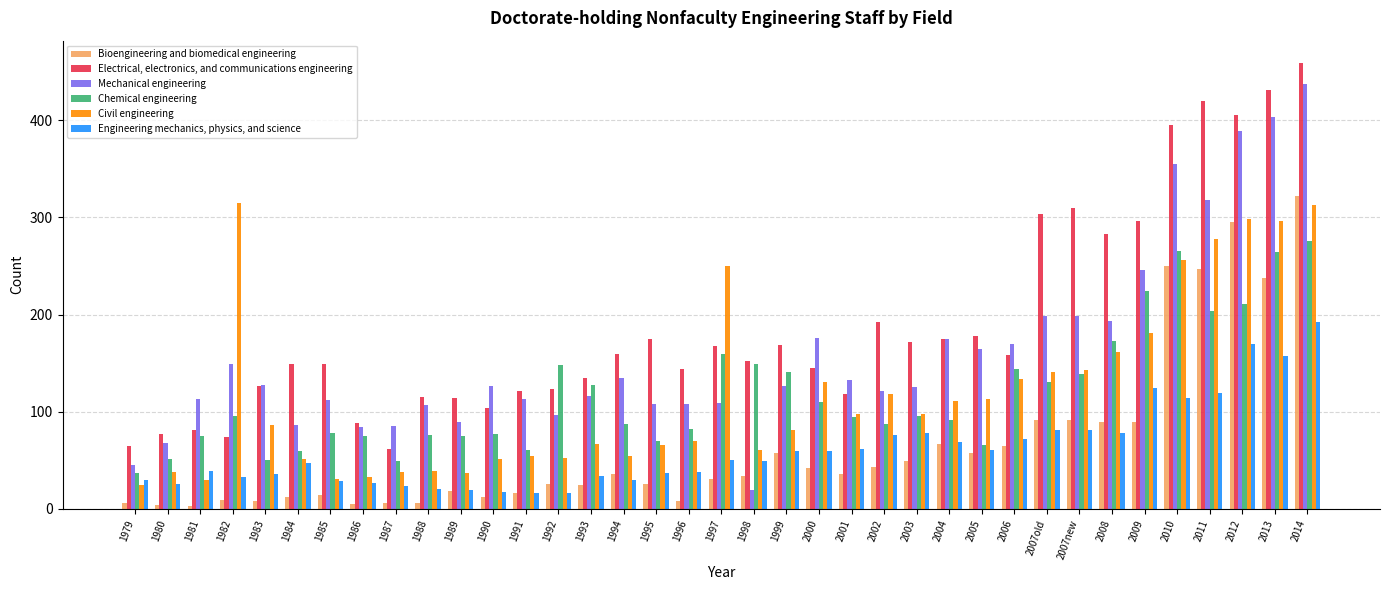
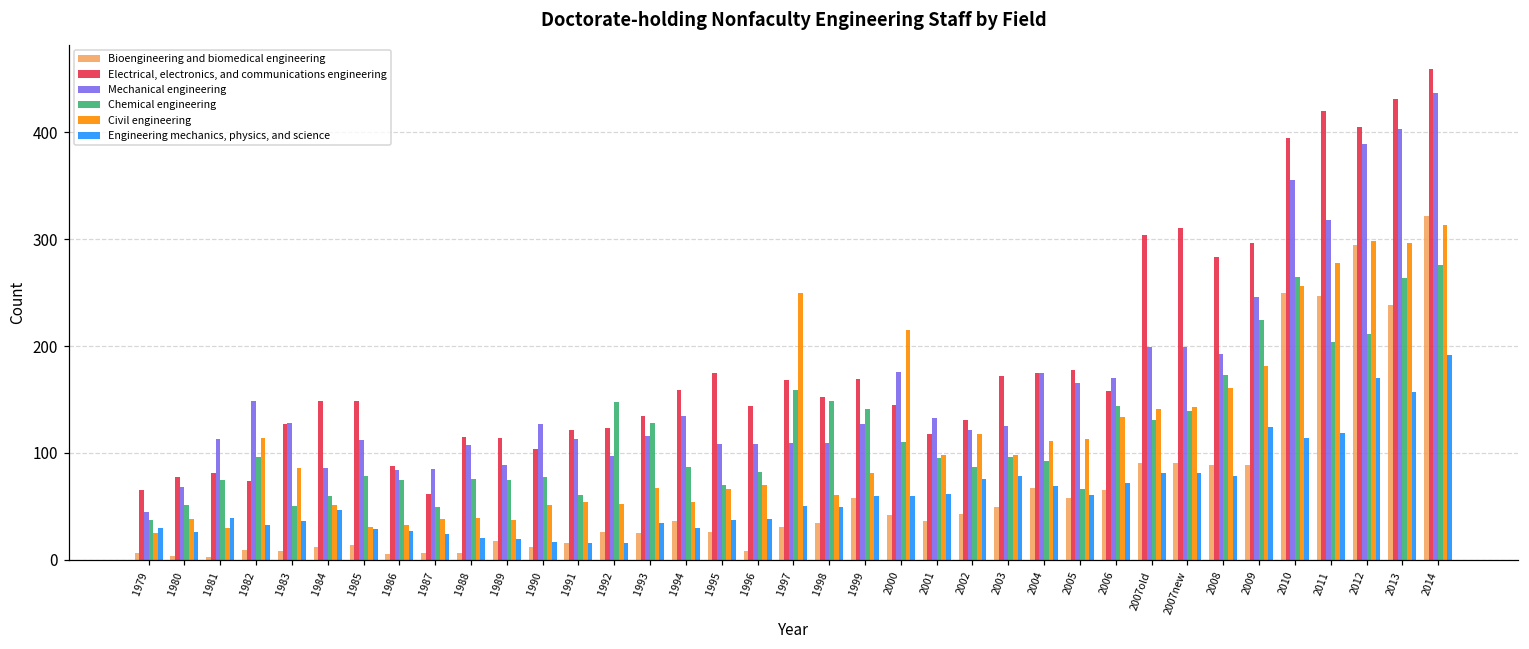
  {
    "Electrical, electronics, and communications engineering": {
      "1979": 70,
      "1980": 80,
      "1981": 80,
      "1982": 70,
      "1983": 130,
      "1984": 150,
      "1985": 150,
      "1986": 90,
      "1987": 60,
      "1988": 120,
      "1989": 110,
      "1990": 100,
      "1991": 120,
      "1992": 120,
      "1993": 140,
      "1994": 160,
      "1995": 180,
      "1996": 140,
      "1997": 170,
      "1998": 150,
      "1999": 170,
      "2000": 150,
      "2001": 120,
-     "2002": 190,
+     "2002": 130,
      "2003": 170,
      "2004": 180,
      "2005": 180,
      "2006": 160,
      "2007old": 300,
      "2007new": 310,
      "2008": 280,
      "2009": 300,
      "2010": 400,
      "2011": 420,
      "2012": 410,
      "2013": 430,
      "2014": 460
    },
    "Mechanical engineering": {
      "1979": 50,
      "1980": 70,
      "1981": 110,
      "1982": 150,
      "1983": 130,
      "1984": 90,
      "1985": 110,
      "1986": 80,
      "1987": 90,
      "1988": 110,
      "1989": 90,
      "1990": 130,
      "1991": 110,
      "1992": 100,
      "1993": 120,
      "1994": 140,
      "1995": 110,
      "1996": 110,
      "1997": 110,
-     "1998": 20,
+     "1998": 110,
      "1999": 130,
      "2000": 180,
      "2001": 130,
      "2002": 120,
      "2003": 130,
      "2004": 180,
      "2005": 170,
      "2006": 170,
      "2007old": 200,
      "2007new": 200,
      "2008": 190,
      "2009": 250,
      "2010": 360,
      "2011": 320,
      "2012": 390,
      "2013": 400,
      "2014": 440
    },
    "Civil engineering": {
      "1979": 30,
      "1980": 40,
      "1981": 30,
-     "1982": 320,
+     "1982": 110,
      "1983": 90,
      "1984": 50,
      "1985": 30,
      "1986": 30,
      "1987": 40,
      "1988": 40,
      "1989": 40,
      "1990": 50,
      "1991": 50,
      "1992": 50,
      "1993": 70,
      "1994": 50,
      "1995": 70,
      "1996": 70,
      "1997": 250,
      "1998": 60,
      "1999": 80,
-     "2000": 130,
+     "2000": 220,
      "2001": 100,
      "2002": 120,
      "2003": 100,
      "2004": 110,
      "2005": 110,
      "2006": 130,
      "2007old": 140,
      "2007new": 140,
      "2008": 160,
      "2009": 180,
      "2010": 260,
      "2011": 280,
      "2012": 300,
      "2013": 300,
      "2014": 310
    }
  }
